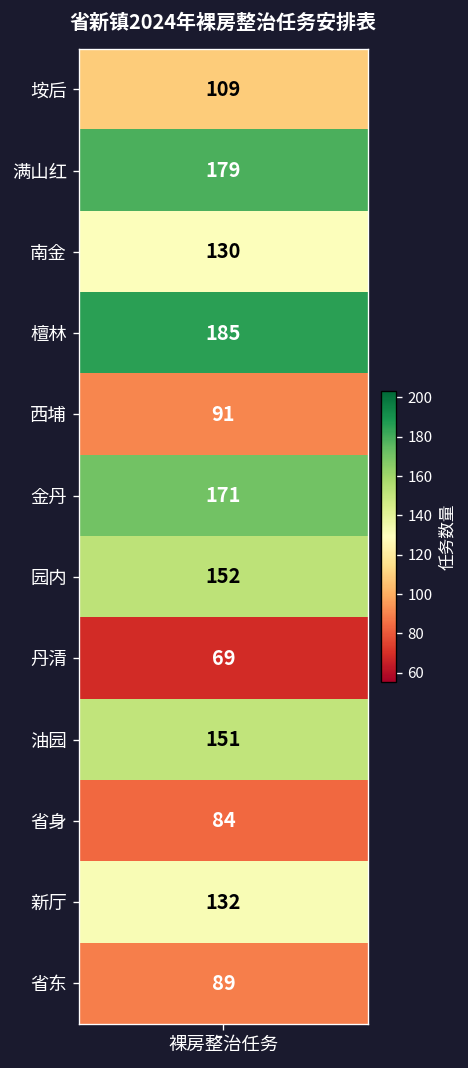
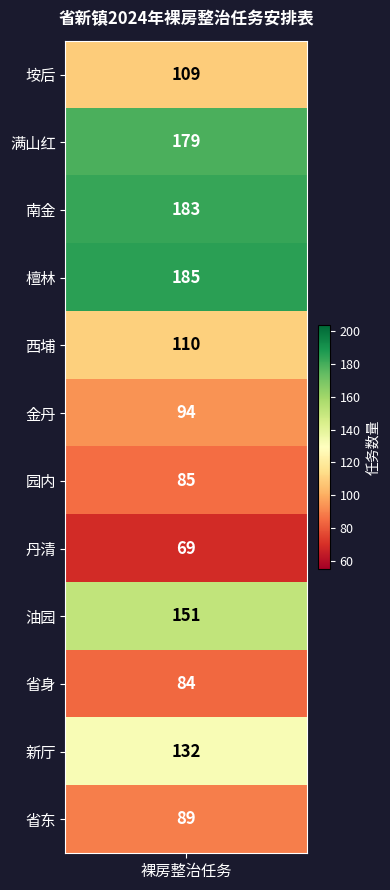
  {
    "垵后": {
      "裸房整治任务": 109
    },
    "满山红": {
      "裸房整治任务": 179
    },
    "南金": {
-     "裸房整治任务": 130
+     "裸房整治任务": 183
    },
    "檀林": {
      "裸房整治任务": 185
    },
    "西埔": {
-     "裸房整治任务": 91
+     "裸房整治任务": 110
    },
    "金丹": {
-     "裸房整治任务": 171
+     "裸房整治任务": 94
    },
    "园内": {
-     "裸房整治任务": 152
+     "裸房整治任务": 85
    },
    "丹清": {
      "裸房整治任务": 69
    },
    "油园": {
      "裸房整治任务": 151
    },
    "省身": {
      "裸房整治任务": 84
    },
    "新厅": {
      "裸房整治任务": 132
    },
    "省东": {
      "裸房整治任务": 89
    }
  }
